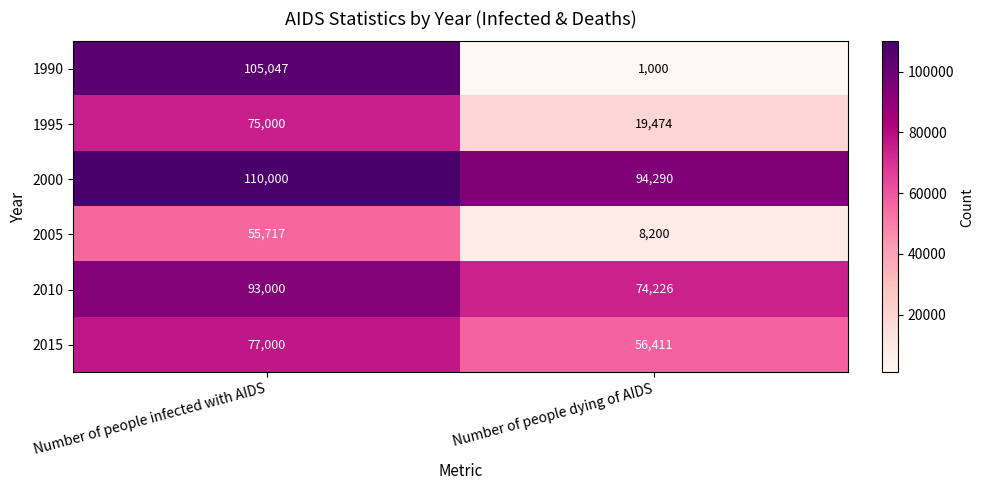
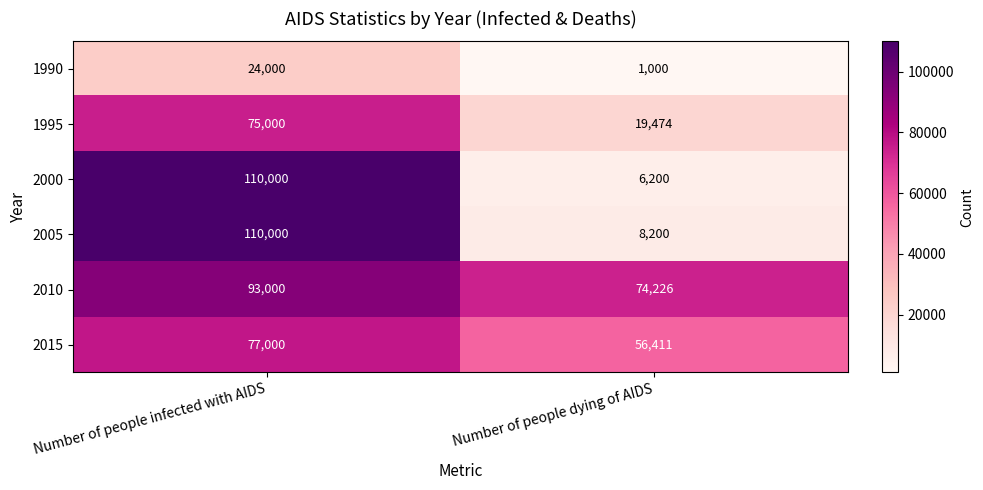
  {
    "1990": {
-     "Number of people infected with AIDS": "105,047",
+     "Number of people infected with AIDS": "24,000",
      "Number of people dying of AIDS": "1,000"
    },
    "1995": {
      "Number of people infected with AIDS": "75,000",
      "Number of people dying of AIDS": "19,474"
    },
    "2000": {
      "Number of people infected with AIDS": "110,000",
-     "Number of people dying of AIDS": "94,290"
+     "Number of people dying of AIDS": "6,200"
    },
    "2005": {
-     "Number of people infected with AIDS": "55,717",
+     "Number of people infected with AIDS": "110,000",
      "Number of people dying of AIDS": "8,200"
    },
    "2010": {
      "Number of people infected with AIDS": "93,000",
      "Number of people dying of AIDS": "74,226"
    },
    "2015": {
      "Number of people infected with AIDS": "77,000",
      "Number of people dying of AIDS": "56,411"
    }
  }
